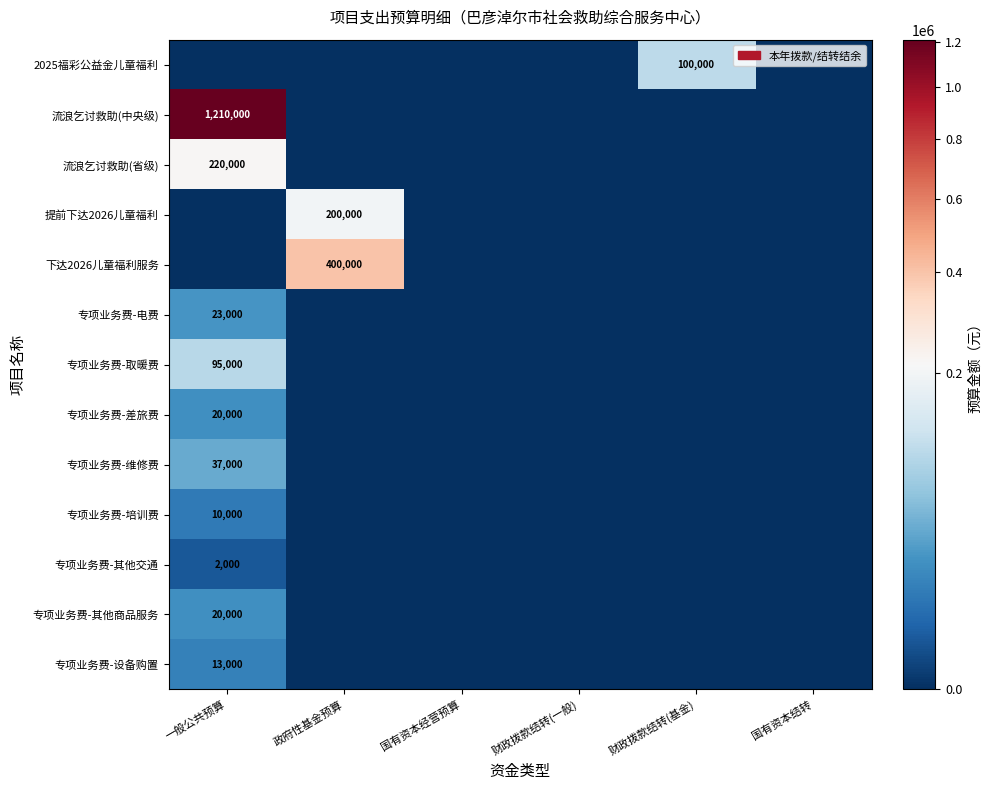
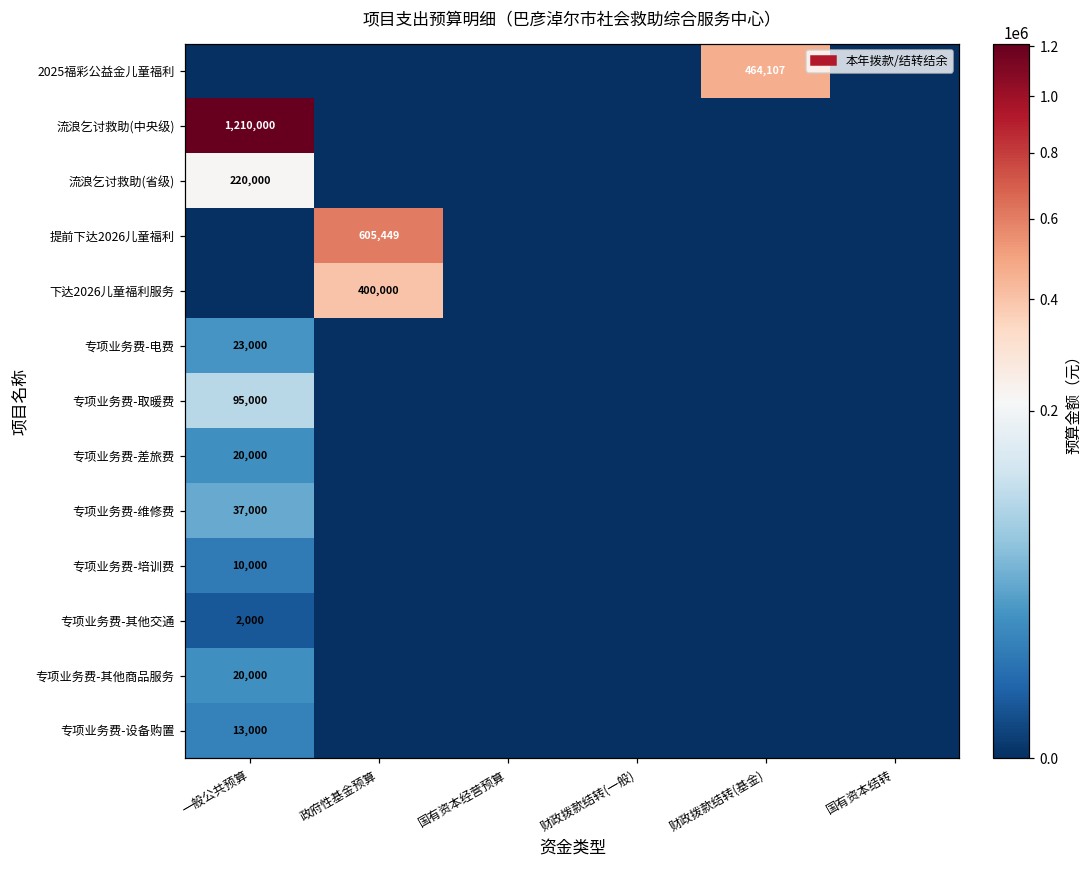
  {
    "2025福彩公益金儿童福利": {
-     "财政拨款结转(基金)": "100,000"
+     "财政拨款结转(基金)": "464,107"
    },
    "流浪乞讨救助(中央级)": {
      "一般公共预算": "1,210,000"
    },
    "流浪乞讨救助(省级)": {
      "一般公共预算": "220,000"
    },
    "提前下达2026儿童福利": {
-     "政府性基金预算": "200,000"
+     "政府性基金预算": "605,449"
    },
    "下达2026儿童福利服务": {
      "政府性基金预算": "400,000"
    },
    "专项业务费-电费": {
      "一般公共预算": "23,000"
    },
    "专项业务费-取暖费": {
      "一般公共预算": "95,000"
    },
    "专项业务费-差旅费": {
      "一般公共预算": "20,000"
    },
    "专项业务费-维修费": {
      "一般公共预算": "37,000"
    },
    "专项业务费-培训费": {
      "一般公共预算": "10,000"
    },
    "专项业务费-其他交通": {
      "一般公共预算": "2,000"
    },
    "专项业务费-其他商品服务": {
      "一般公共预算": "20,000"
    },
    "专项业务费-设备购置": {
      "一般公共预算": "13,000"
    }
  }
